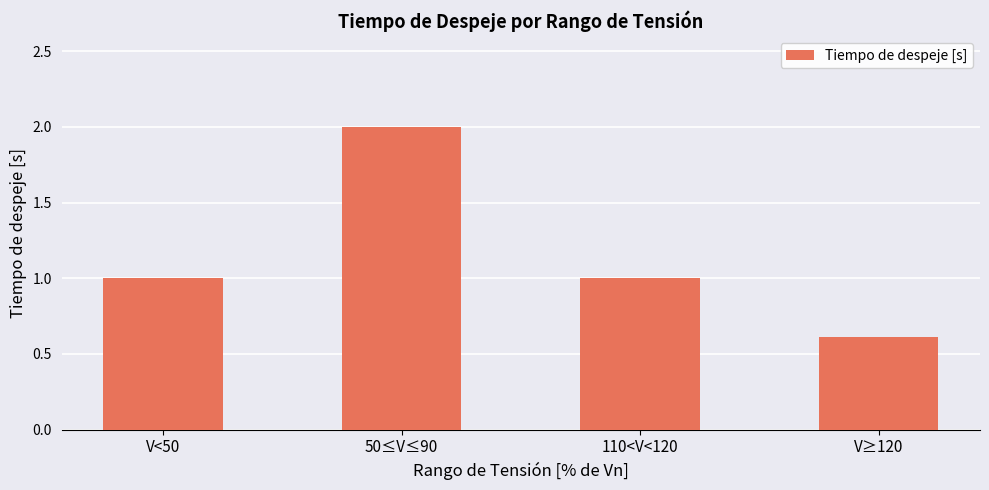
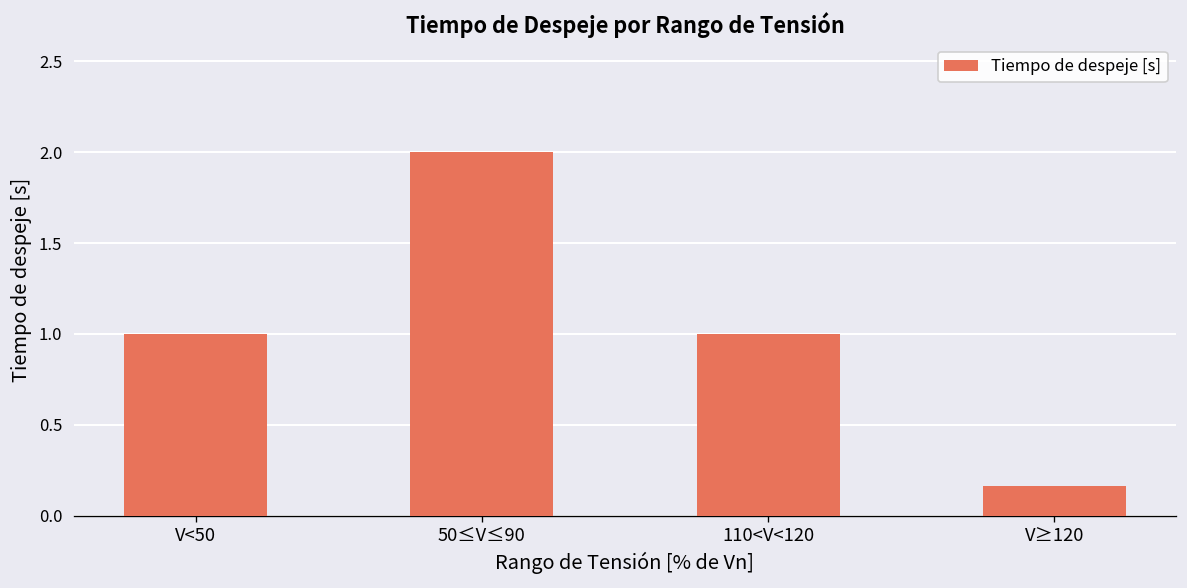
  {
    "V<50": 1.00,
    "50≤V≤90": 2.00,
    "110<V<120": 1.00,
-   "V≥120": 0.61
+   "V≥120": 0.16
  }
